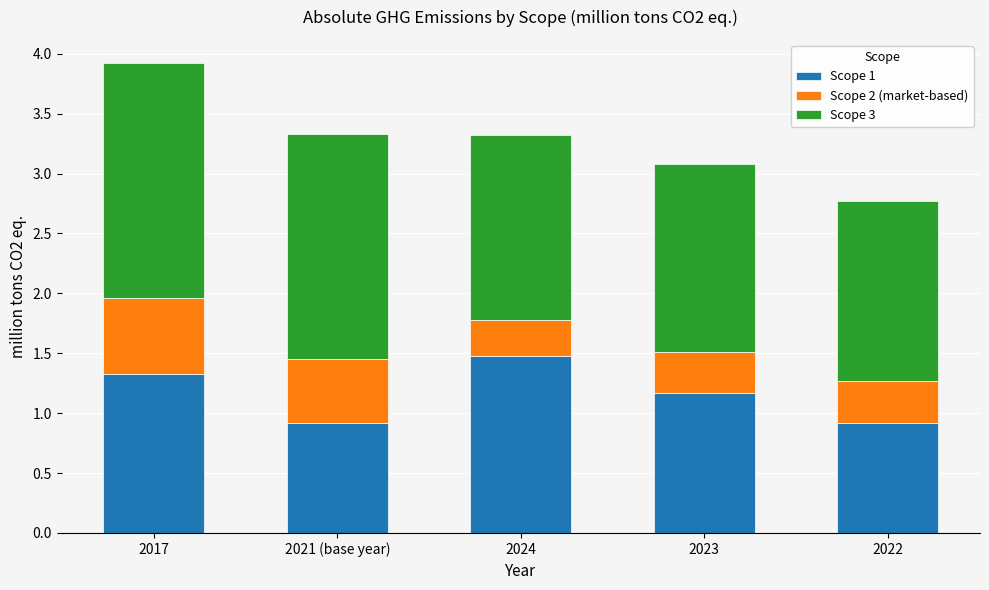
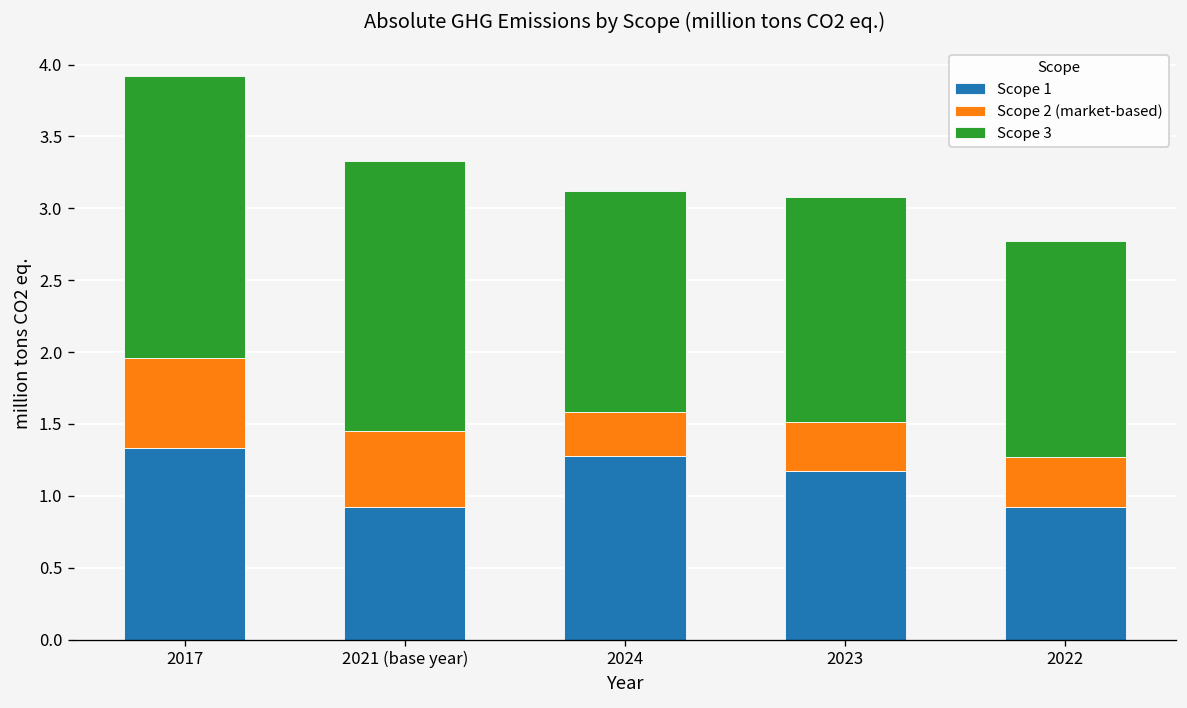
  {
    "Scope 1": {
      "2017": 1.33,
      "2021 (base year)": 0.92,
-     "2024": 1.48,
+     "2024": 1.28,
      "2023": 1.17,
      "2022": 0.92
    },
    "Scope 2 (market-based)": {
      "2017": 0.63,
      "2021 (base year)": 0.53,
      "2024": 0.30,
      "2023": 0.34,
      "2022": 0.35
    },
    "Scope 3": {
      "2017": 1.96,
      "2021 (base year)": 1.88,
      "2024": 1.54,
      "2023": 1.57,
      "2022": 1.50
    }
  }
